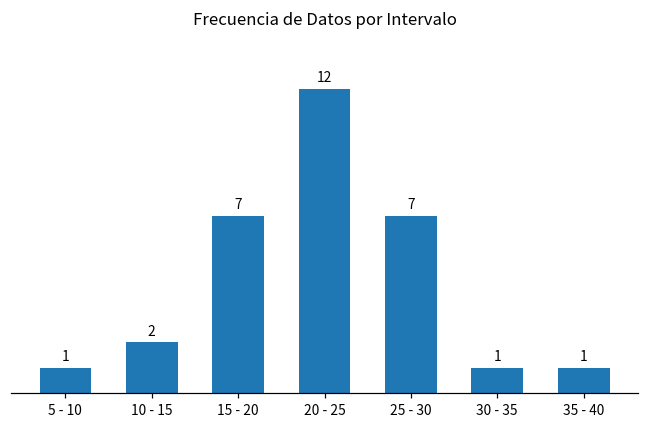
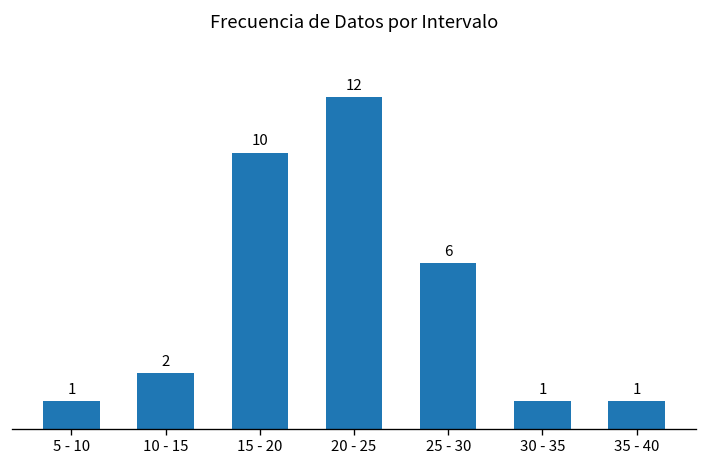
  {
    "5 - 10": 1,
    "10 - 15": 2,
-   "15 - 20": 7,
+   "15 - 20": 10,
    "20 - 25": 12,
-   "25 - 30": 7,
+   "25 - 30": 6,
    "30 - 35": 1,
    "35 - 40": 1
  }
